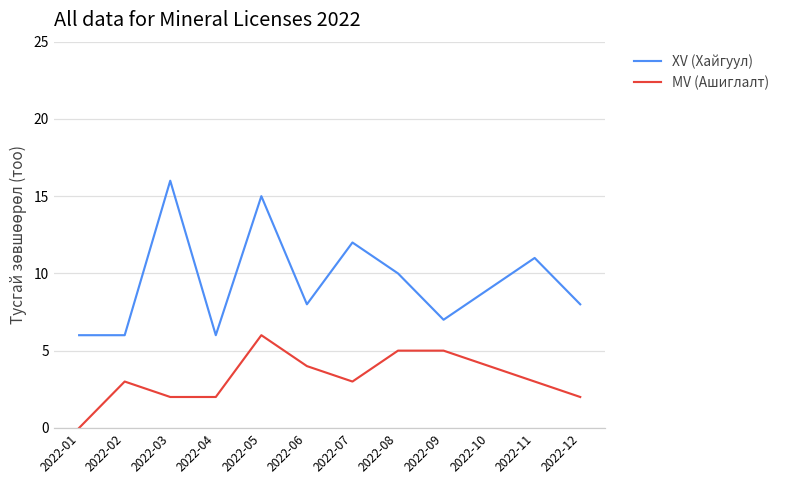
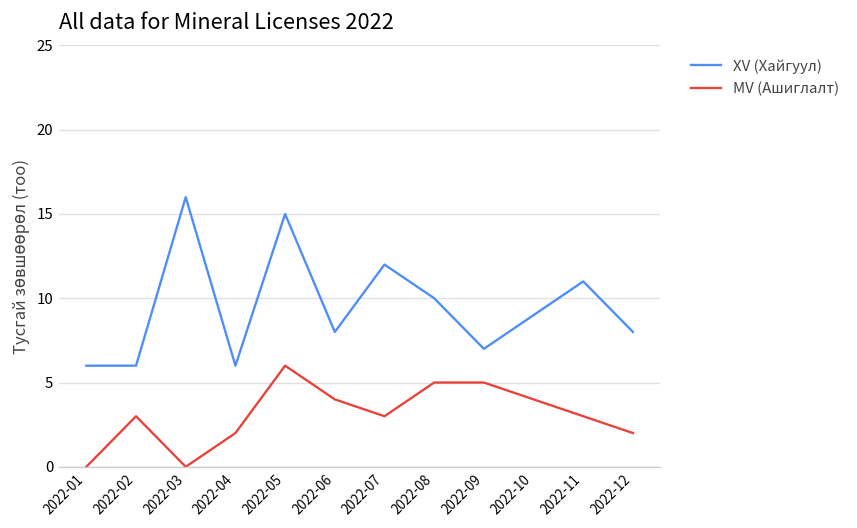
  {
    "XV (Хайгуул)": {
      "2022-01": 6,
      "2022-02": 6,
      "2022-03": 16,
      "2022-04": 6,
      "2022-05": 15,
      "2022-06": 8,
      "2022-07": 12,
      "2022-08": 10,
      "2022-09": 7,
      "2022-10": 9,
      "2022-11": 11,
      "2022-12": 8
    },
    "MV (Ашиглалт)": {
      "2022-01": 0,
      "2022-02": 3,
-     "2022-03": 2,
+     "2022-03": 0,
      "2022-04": 2,
      "2022-05": 6,
      "2022-06": 4,
      "2022-07": 3,
      "2022-08": 5,
      "2022-09": 5,
      "2022-10": 4,
      "2022-11": 3,
      "2022-12": 2
    }
  }
